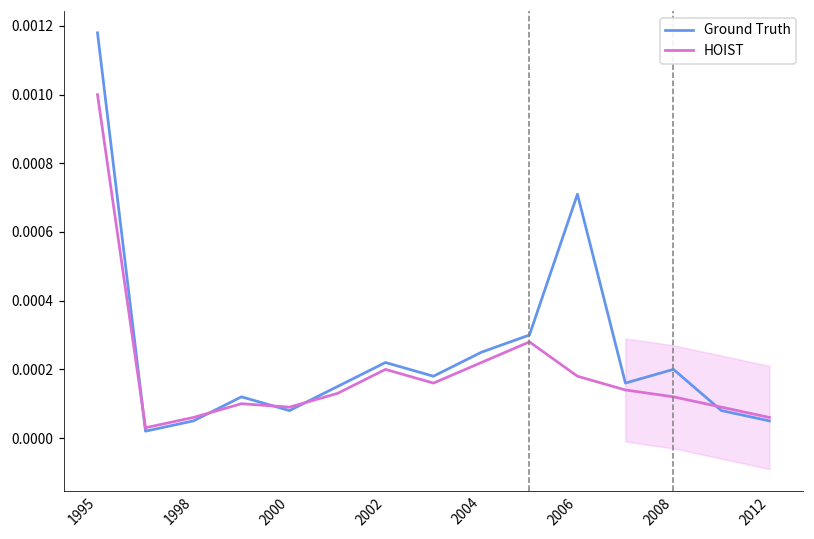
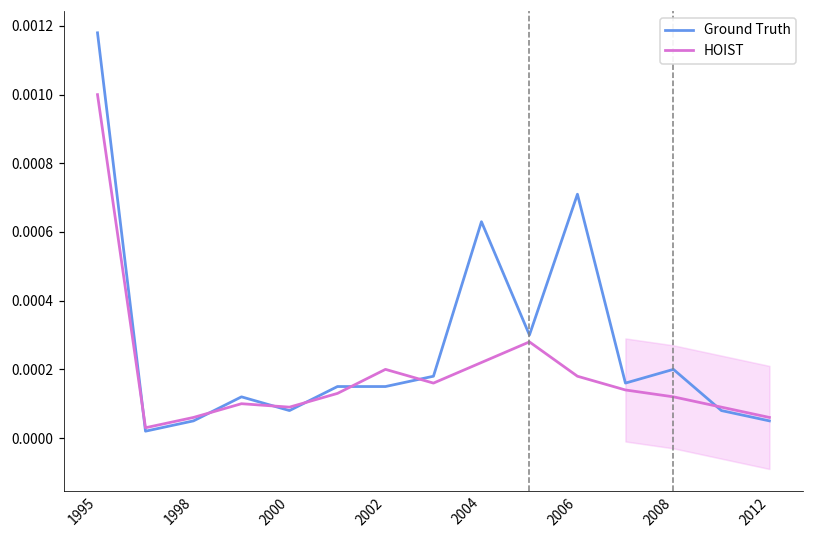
  {
    "Ground Truth": {
      "1995": 0.00118,
      "1998": 0.00005,
      "2000": 0.00008,
-     "2002": 0.00022,
-     "2004": 0.00025,
+     "2002": 0.00015,
+     "2004": 0.00063,
      "2006": 0.00071,
      "2008": 0.00020,
      "2012": 0.00005
    }
  }
